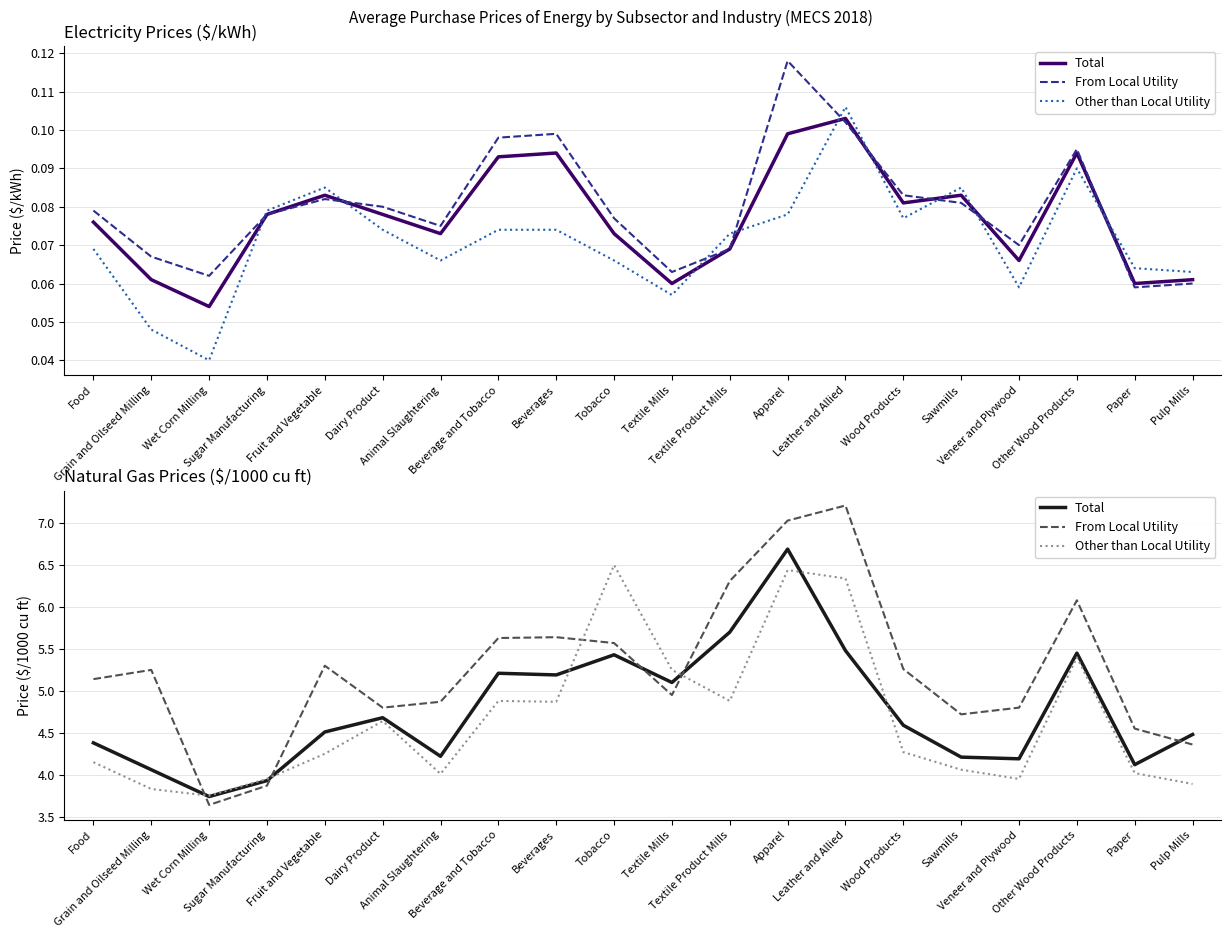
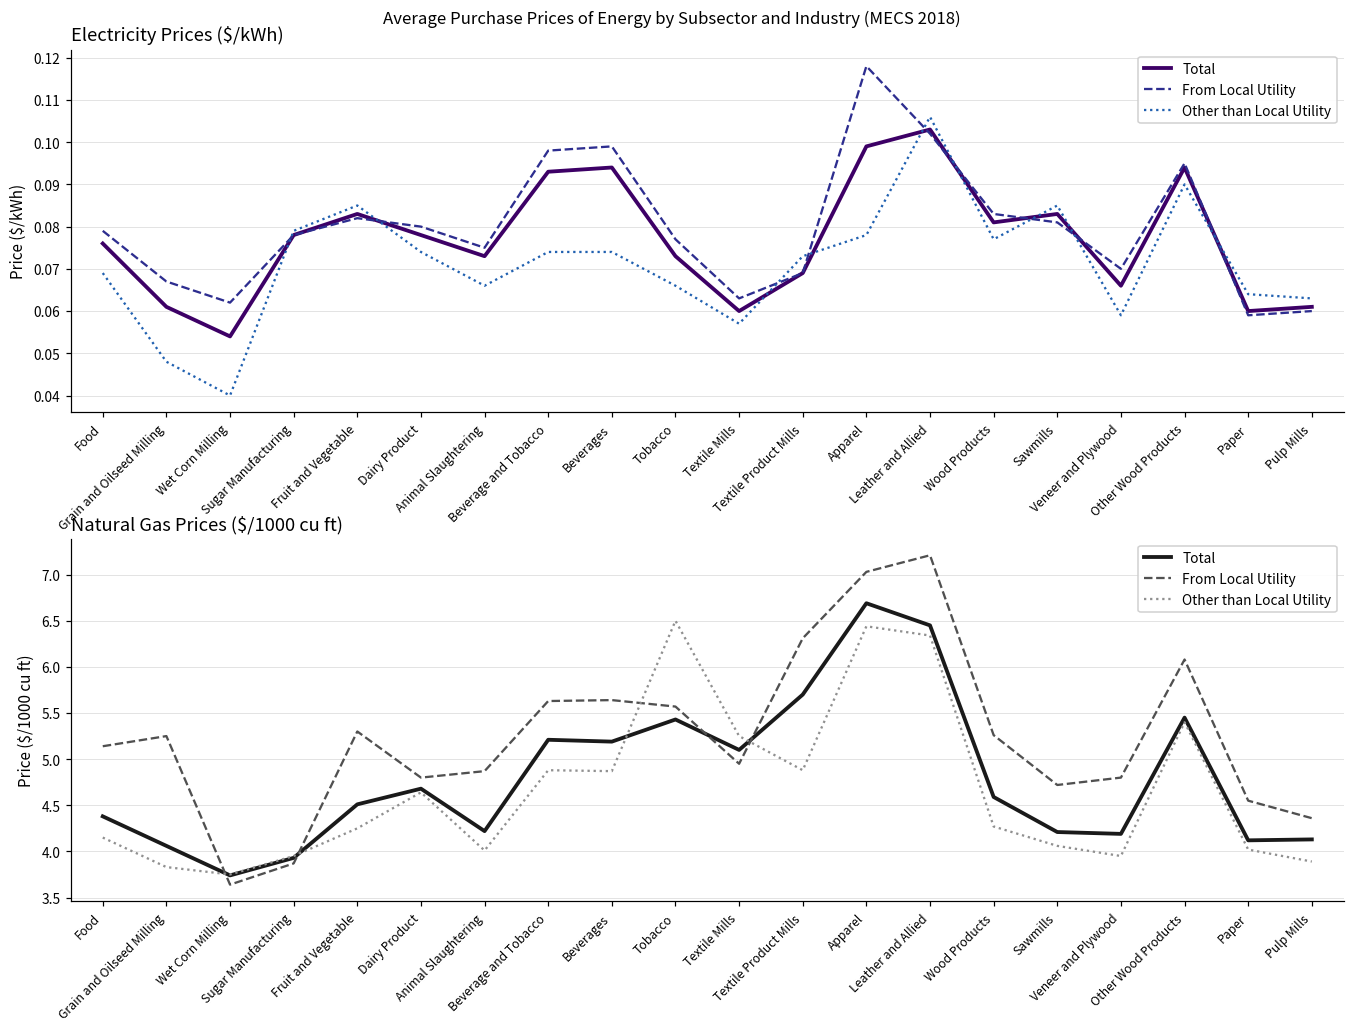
  {
    "Natural Gas Prices ($/1000 cu ft)": {
      "Total": {
        "Food": 4.4,
        "Grain and Oilseed Milling": 4.1,
        "Fruit and Vegetable": 4.5,
        "Dairy Product": 4.7,
        "Animal Slaughtering": 4.2,
        "Beverage and Tobacco": 5.2,
        "Beverages": 5.2,
        "Tobacco": 5.4,
        "Textile Mills": 5.1,
        "Textile Product Mills": 5.7,
        "Apparel": 6.7,
-       "Leather and Allied": 5.5,
+       "Leather and Allied": 6.5,
        "Wood Products": 4.6,
        "Sawmills": 4.2,
        "Veneer and Plywood": 4.2,
        "Other Wood Products": 5.5,
        "Paper": 4.1,
-       "Pulp Mills": 4.5
+       "Pulp Mills": 4.1
      },
      "From Local Utility": {
        "Food": 5.1,
        "Grain and Oilseed Milling": 5.3,
        "Wet Corn Milling": 3.6,
        "Sugar Manufacturing": 3.9,
        "Fruit and Vegetable": 5.3,
        "Dairy Product": 4.8,
        "Animal Slaughtering": 4.9,
        "Beverage and Tobacco": 5.6,
        "Beverages": 5.6,
        "Tobacco": 5.6,
        "Textile Mills": 5.0,
        "Textile Product Mills": 6.3,
        "Apparel": 7.0,
        "Leather and Allied": 7.2,
        "Wood Products": 5.3,
        "Sawmills": 4.7,
        "Veneer and Plywood": 4.8,
        "Other Wood Products": 6.1,
        "Paper": 4.6,
        "Pulp Mills": 4.4
      },
      "Other than Local Utility": {
        "Food": 4.2,
        "Grain and Oilseed Milling": 3.8,
        "Fruit and Vegetable": 4.3,
        "Dairy Product": 4.6,
        "Animal Slaughtering": 4.0,
        "Beverage and Tobacco": 4.9,
        "Beverages": 4.9,
        "Tobacco": 6.5,
        "Textile Mills": 5.3,
        "Textile Product Mills": 4.9,
        "Apparel": 6.4,
        "Leather and Allied": 6.3,
        "Wood Products": 4.3,
        "Sawmills": 4.1,
        "Veneer and Plywood": 4.0,
        "Other Wood Products": 5.4,
        "Paper": 4.0,
        "Pulp Mills": 3.9
      }
    }
  }
